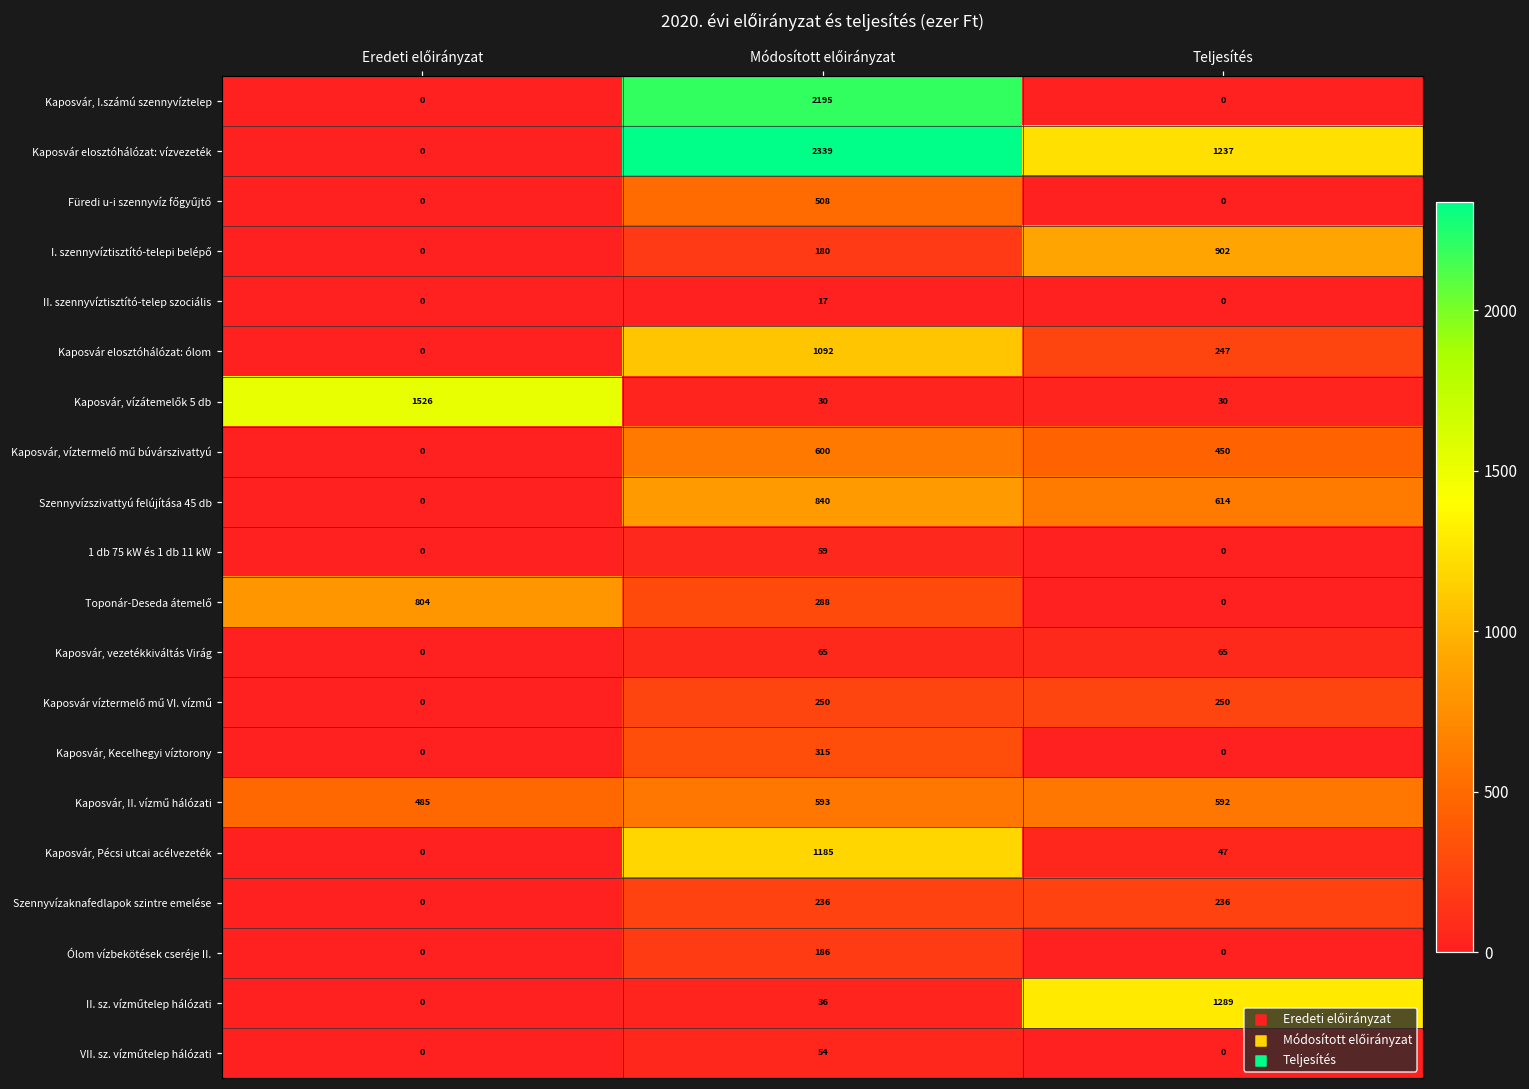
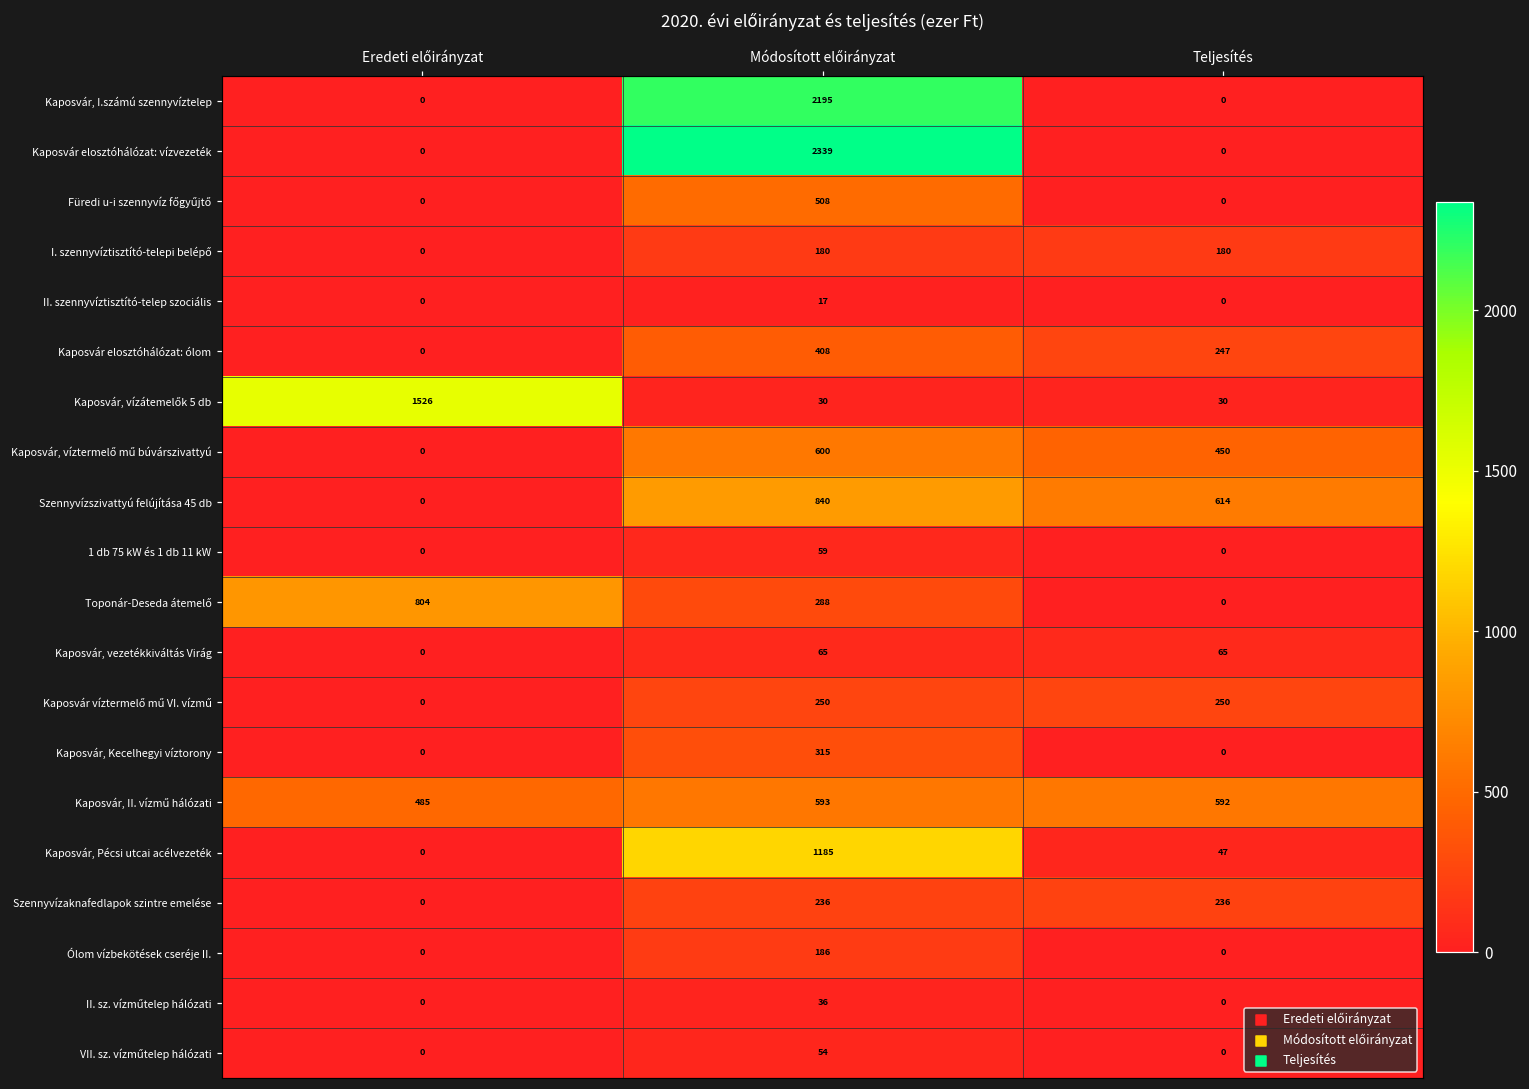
  {
    "Kaposvár, I.számú szennyvíztelep": {
      "Eredeti előirányzat": 0,
      "Módosított előirányzat": 2195,
      "Teljesítés": 0
    },
    "Kaposvár elosztóhálózat: vízvezeték": {
      "Eredeti előirányzat": 0,
      "Módosított előirányzat": 2339,
-     "Teljesítés": 1237
+     "Teljesítés": 0
    },
    "Füredi u-i szennyvíz főgyűjtő": {
      "Eredeti előirányzat": 0,
      "Módosított előirányzat": 508,
      "Teljesítés": 0
    },
    "I. szennyvíztisztító-telepi belépő": {
      "Eredeti előirányzat": 0,
      "Módosított előirányzat": 180,
-     "Teljesítés": 902
+     "Teljesítés": 180
    },
    "II. szennyvíztisztító-telep szociális": {
      "Eredeti előirányzat": 0,
      "Módosított előirányzat": 17,
      "Teljesítés": 0
    },
    "Kaposvár elosztóhálózat: ólom": {
      "Eredeti előirányzat": 0,
-     "Módosított előirányzat": 1092,
+     "Módosított előirányzat": 408,
      "Teljesítés": 247
    },
    "Kaposvár, vízátemelők 5 db": {
      "Eredeti előirányzat": 1526,
      "Módosított előirányzat": 30,
      "Teljesítés": 30
    },
    "Kaposvár, víztermelő mű búvárszivattyú": {
      "Eredeti előirányzat": 0,
      "Módosított előirányzat": 600,
      "Teljesítés": 450
    },
    "Szennyvízszivattyú felújítása 45 db": {
      "Eredeti előirányzat": 0,
      "Módosított előirányzat": 840,
      "Teljesítés": 614
    },
    "1 db 75 kW és 1 db 11 kW": {
      "Eredeti előirányzat": 0,
      "Módosított előirányzat": 59,
      "Teljesítés": 0
    },
    "Toponár-Deseda átemelő": {
      "Eredeti előirányzat": 804,
      "Módosított előirányzat": 288,
      "Teljesítés": 0
    },
    "Kaposvár, vezetékkiváltás Virág": {
      "Eredeti előirányzat": 0,
      "Módosított előirányzat": 65,
      "Teljesítés": 65
    },
    "Kaposvár víztermelő mű VI. vízmű": {
      "Eredeti előirányzat": 0,
      "Módosított előirányzat": 250,
      "Teljesítés": 250
    },
    "Kaposvár, Kecelhegyi víztorony": {
      "Eredeti előirányzat": 0,
      "Módosított előirányzat": 315,
      "Teljesítés": 0
    },
    "Kaposvár, II. vízmű hálózati": {
      "Eredeti előirányzat": 485,
      "Módosított előirányzat": 593,
      "Teljesítés": 592
    },
    "Kaposvár, Pécsi utcai acélvezeték": {
      "Eredeti előirányzat": 0,
      "Módosított előirányzat": 1185,
      "Teljesítés": 47
    },
    "Szennyvízaknafedlapok szintre emelése": {
      "Eredeti előirányzat": 0,
      "Módosított előirányzat": 236,
      "Teljesítés": 236
    },
    "Ólom vízbekötések cseréje II.": {
      "Eredeti előirányzat": 0,
      "Módosított előirányzat": 186,
      "Teljesítés": 0
    },
    "II. sz. vízműtelep hálózati": {
      "Eredeti előirányzat": 0,
      "Módosított előirányzat": 36,
-     "Teljesítés": 1289
+     "Teljesítés": 0
    },
    "VII. sz. vízműtelep hálózati": {
      "Eredeti előirányzat": 0,
      "Módosított előirányzat": 54,
      "Teljesítés": 0
    }
  }
